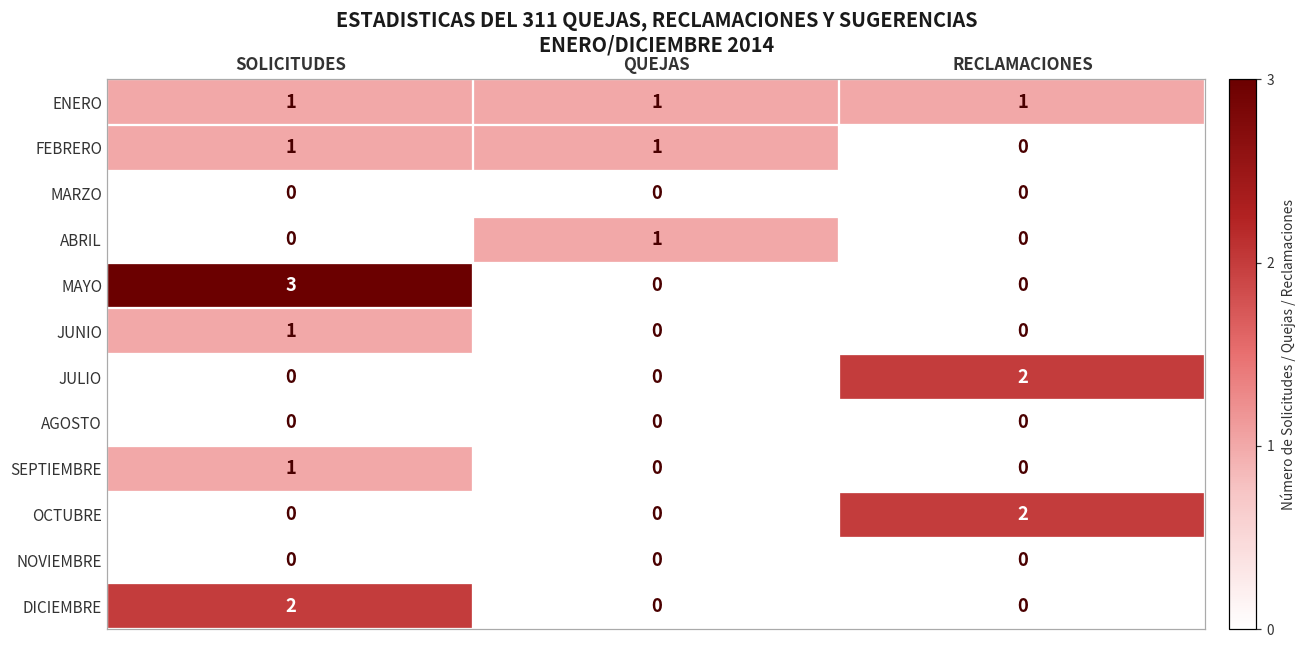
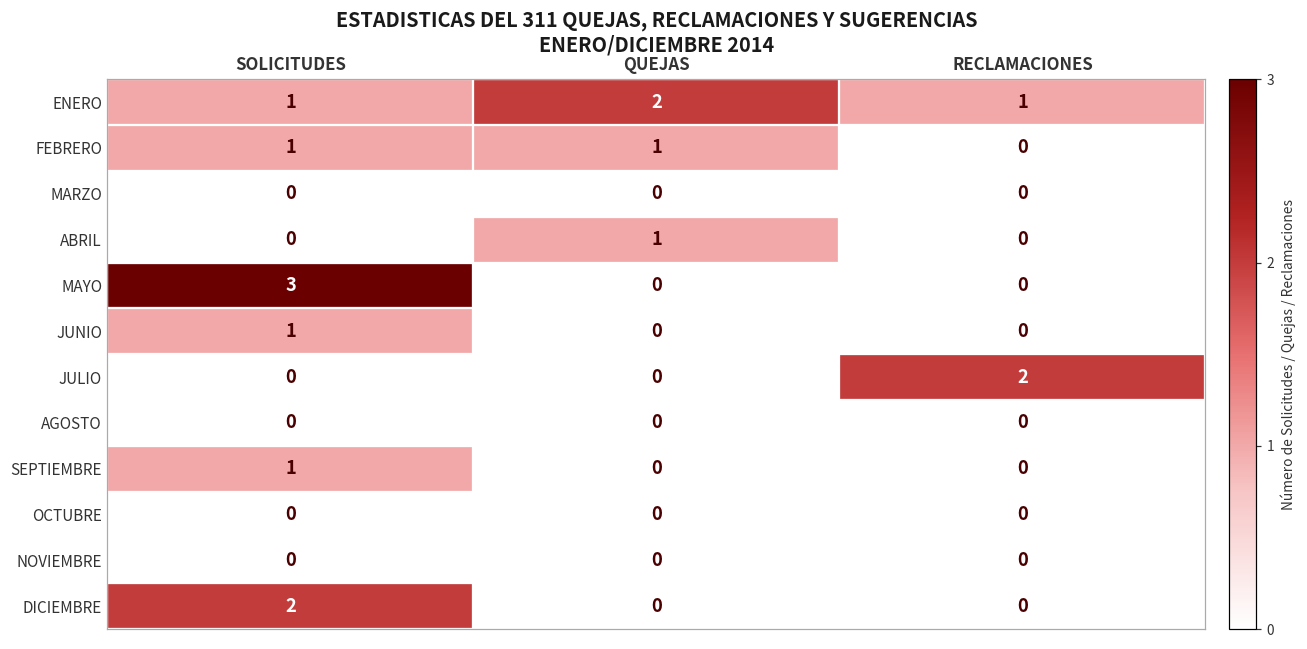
  {
    "ENERO": {
      "SOLICITUDES": 1,
-     "QUEJAS": 1,
+     "QUEJAS": 2,
      "RECLAMACIONES": 1
    },
    "FEBRERO": {
      "SOLICITUDES": 1,
      "QUEJAS": 1,
      "RECLAMACIONES": 0
    },
    "MARZO": {
      "SOLICITUDES": 0,
      "QUEJAS": 0,
      "RECLAMACIONES": 0
    },
    "ABRIL": {
      "SOLICITUDES": 0,
      "QUEJAS": 1,
      "RECLAMACIONES": 0
    },
    "MAYO": {
      "SOLICITUDES": 3,
      "QUEJAS": 0,
      "RECLAMACIONES": 0
    },
    "JUNIO": {
      "SOLICITUDES": 1,
      "QUEJAS": 0,
      "RECLAMACIONES": 0
    },
    "JULIO": {
      "SOLICITUDES": 0,
      "QUEJAS": 0,
      "RECLAMACIONES": 2
    },
    "AGOSTO": {
      "SOLICITUDES": 0,
      "QUEJAS": 0,
      "RECLAMACIONES": 0
    },
    "SEPTIEMBRE": {
      "SOLICITUDES": 1,
      "QUEJAS": 0,
      "RECLAMACIONES": 0
    },
    "OCTUBRE": {
      "SOLICITUDES": 0,
      "QUEJAS": 0,
-     "RECLAMACIONES": 2
+     "RECLAMACIONES": 0
    },
    "NOVIEMBRE": {
      "SOLICITUDES": 0,
      "QUEJAS": 0,
      "RECLAMACIONES": 0
    },
    "DICIEMBRE": {
      "SOLICITUDES": 2,
      "QUEJAS": 0,
      "RECLAMACIONES": 0
    }
  }
